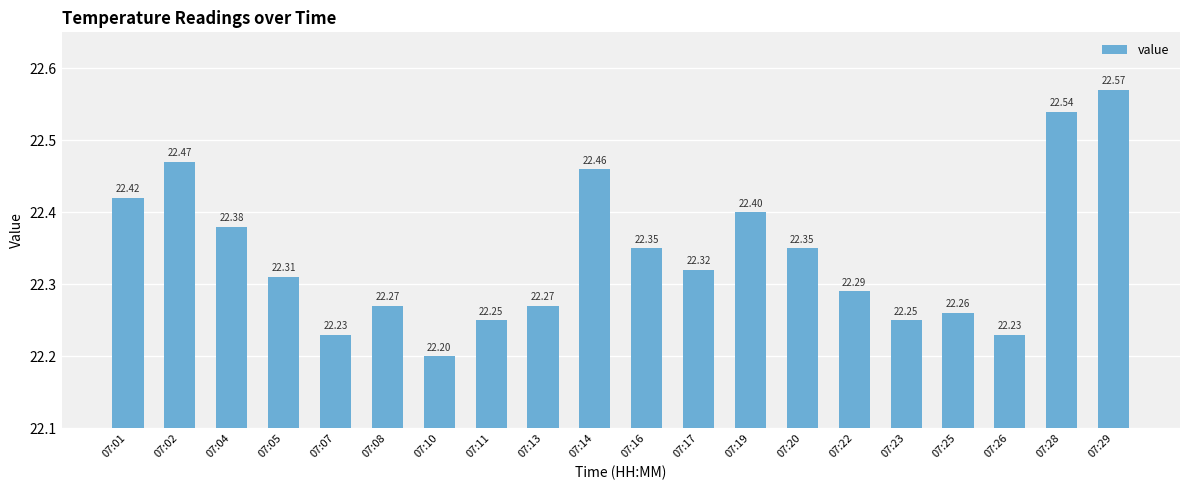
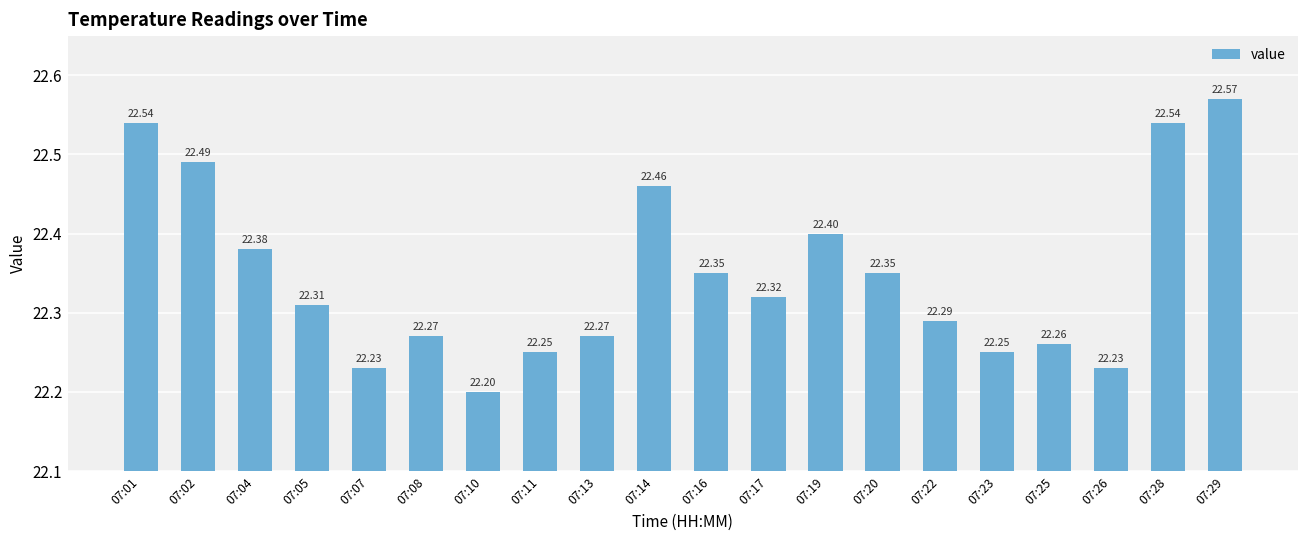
  {
-   "07:01": 22.42,
-   "07:02": 22.47,
+   "07:01": 22.54,
+   "07:02": 22.49,
    "07:04": 22.38,
    "07:05": 22.31,
    "07:07": 22.23,
    "07:08": 22.27,
    "07:10": 22.20,
    "07:11": 22.25,
    "07:13": 22.27,
    "07:14": 22.46,
    "07:16": 22.35,
    "07:17": 22.32,
    "07:19": 22.40,
    "07:20": 22.35,
    "07:22": 22.29,
    "07:23": 22.25,
    "07:25": 22.26,
    "07:26": 22.23,
    "07:28": 22.54,
    "07:29": 22.57
  }
